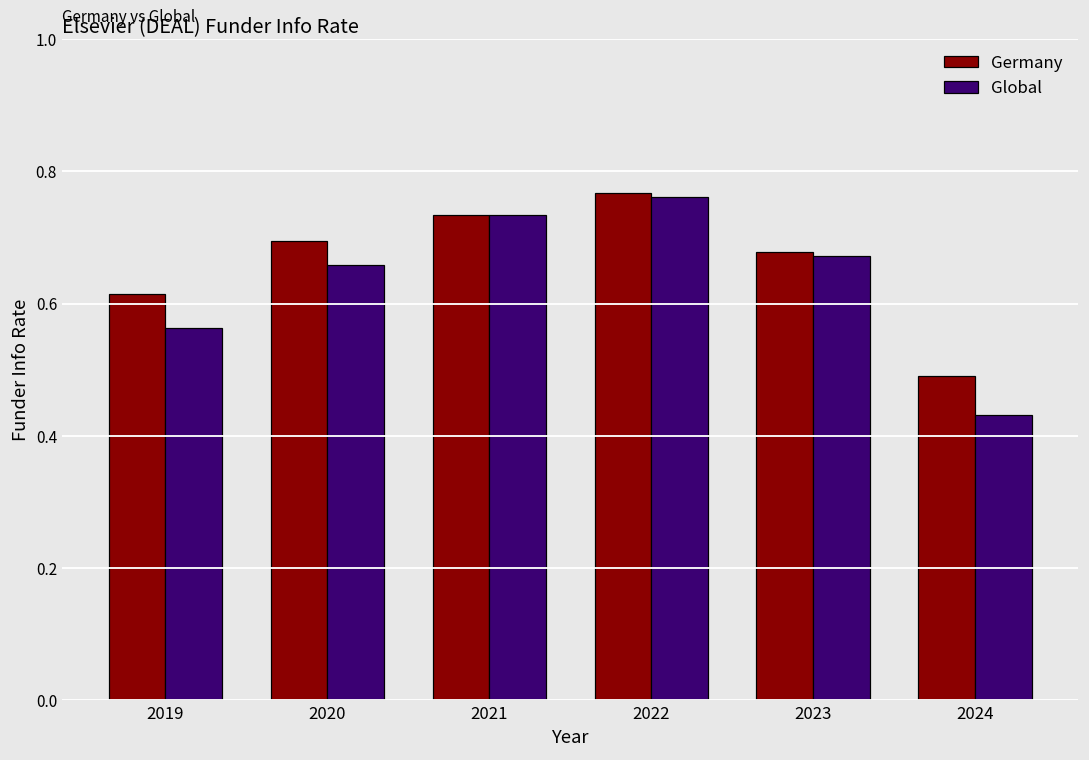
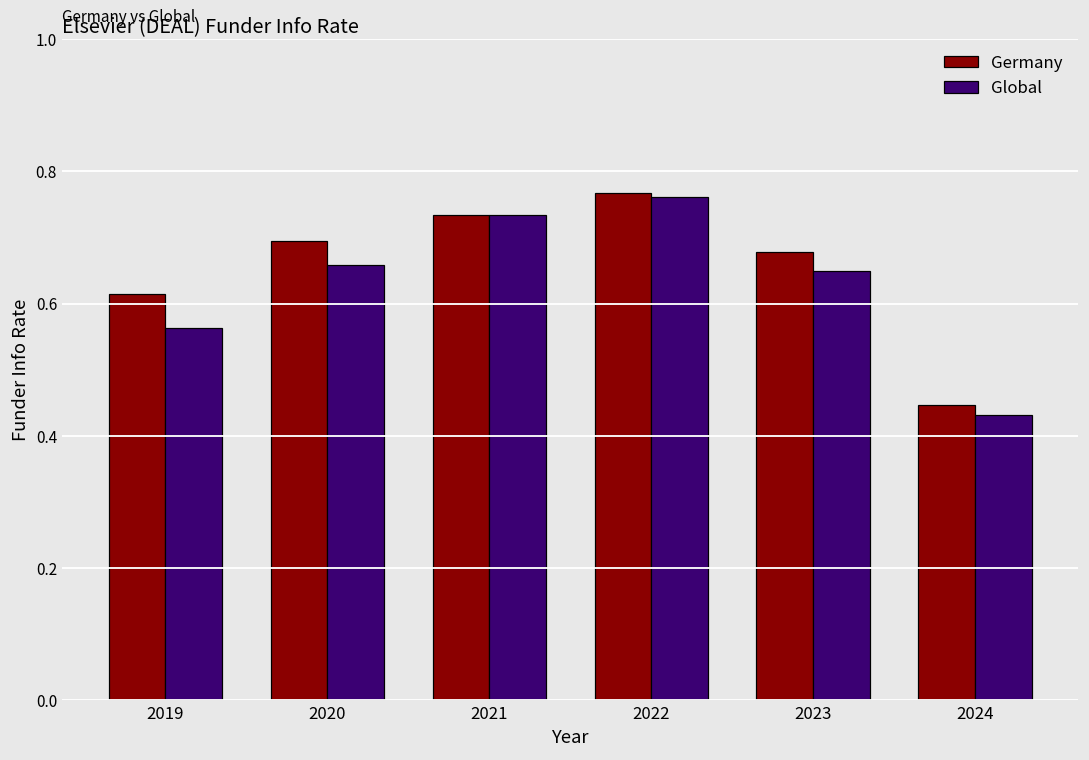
  {
    "Germany": {
      "2019": 0.62,
      "2020": 0.69,
      "2021": 0.73,
      "2022": 0.77,
      "2023": 0.68,
-     "2024": 0.49
+     "2024": 0.45
    },
    "Global": {
      "2019": 0.56,
      "2020": 0.66,
      "2021": 0.73,
      "2022": 0.76,
-     "2023": 0.67,
+     "2023": 0.65,
      "2024": 0.43
    }
  }
